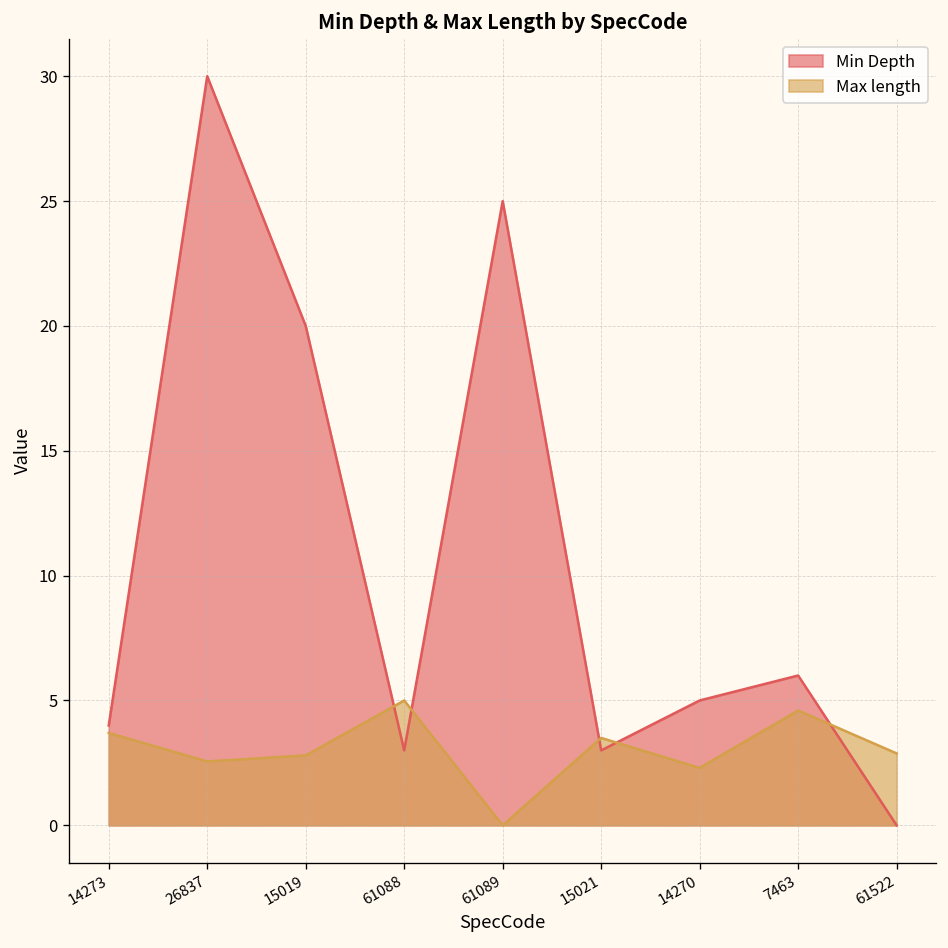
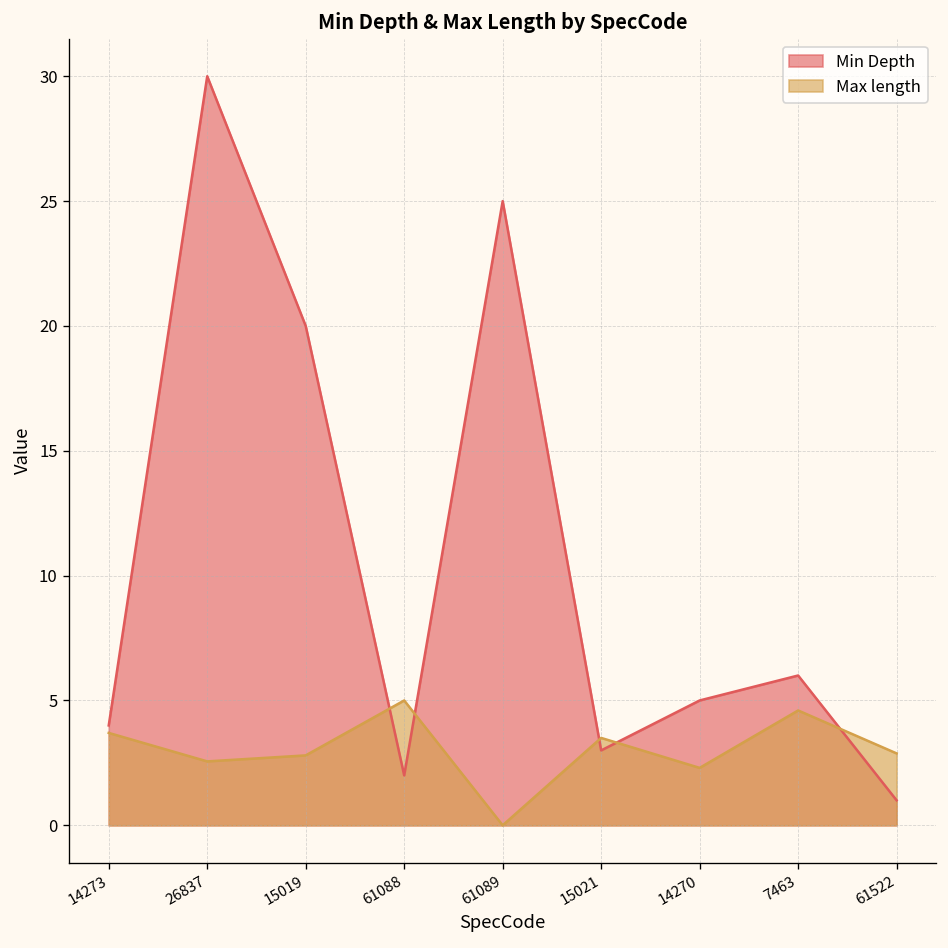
  {
    "Min Depth": {
      "14273": 4,
      "26837": 30,
      "15019": 20,
-     "61088": 3,
+     "61088": 2,
      "61089": 25,
      "15021": 3,
      "14270": 5,
      "7463": 6,
-     "61522": 0
+     "61522": 1
    },
    "Max length": {
      "14273": 3.7,
      "26837": 2.6,
      "15019": 2.8,
      "61088": 5,
      "61089": 0,
      "15021": 3.5,
      "14270": 2.3,
      "7463": 4.6,
      "61522": 3
    }
  }
